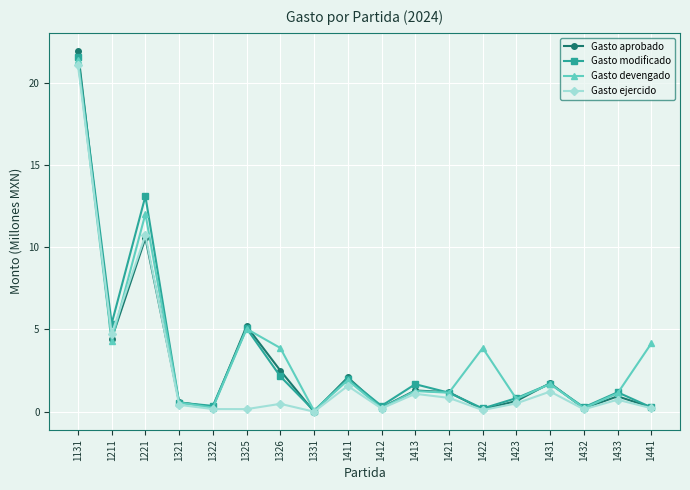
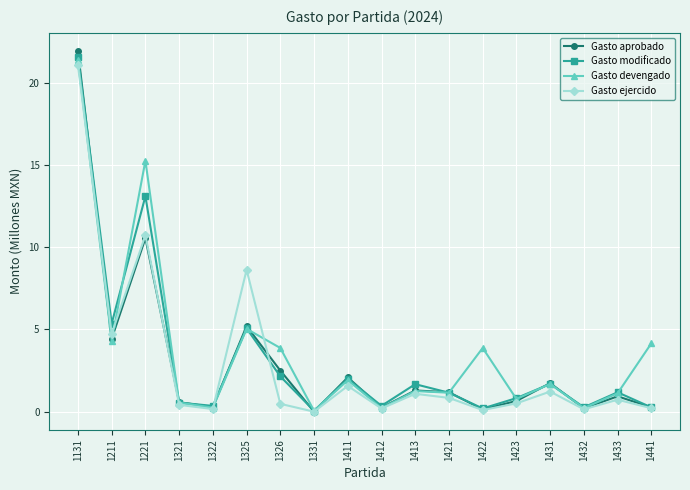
  {
    "Gasto aprobado": {
      "1131": 21.9,
      "1221": 10.5,
      "1326": 2.5,
      "1433": 0.9
    },
    "Gasto modificado": {
      "1131": 21.6,
      "1211": 5.4,
      "1221": 13.1,
      "1326": 2.1,
      "1413": 1.7
    },
    "Gasto devengado": {
      "1131": 21.4,
-     "1221": 12.0,
+     "1221": 15.3,
      "1326": 3.9,
      "1422": 3.9,
      "1441": 4.2
    },
    "Gasto ejercido": {
      "1131": 21.1,
      "1211": 4.7,
      "1221": 10.7,
-     "1325": 0.2,
+     "1325": 8.6,
      "1326": 0.5,
      "1411": 1.6,
      "1413": 1.1,
      "1421": 0.8,
      "1431": 1.2,
      "1433": 0.7
    }
  }
